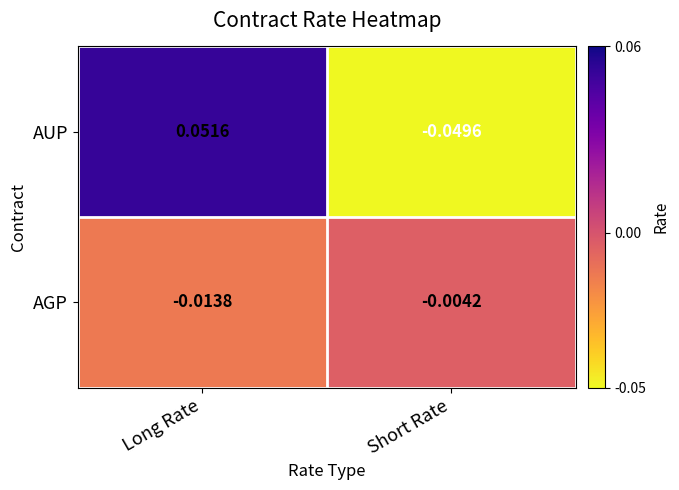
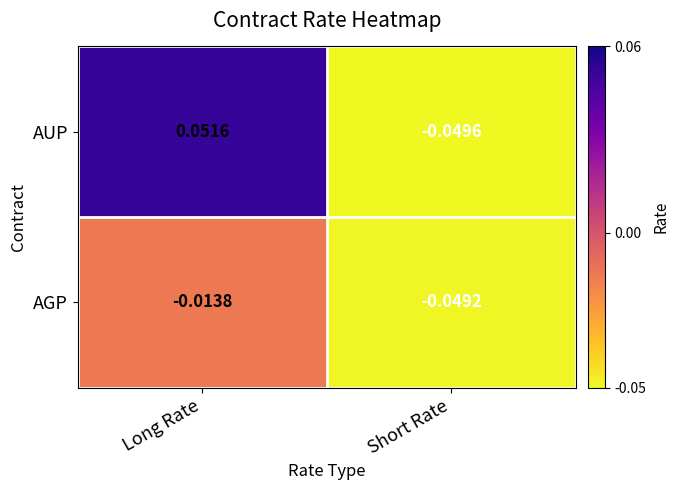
  {
    "AUP": {
      "Long Rate": 0.0516,
      "Short Rate": -0.0496
    },
    "AGP": {
      "Long Rate": -0.0138,
-     "Short Rate": -0.0042
+     "Short Rate": -0.0492
    }
  }
